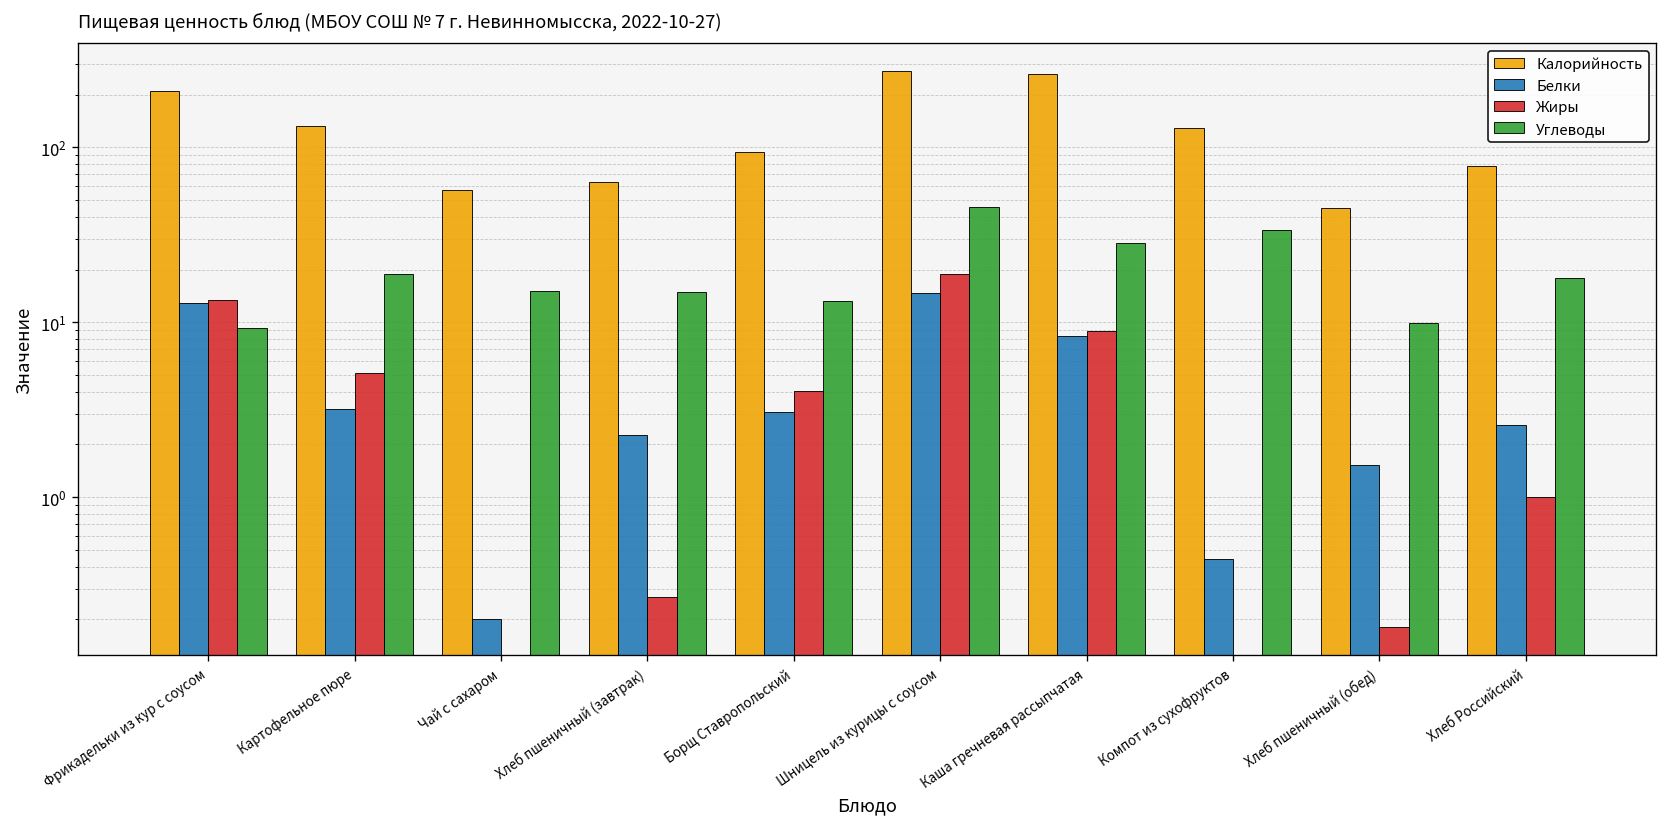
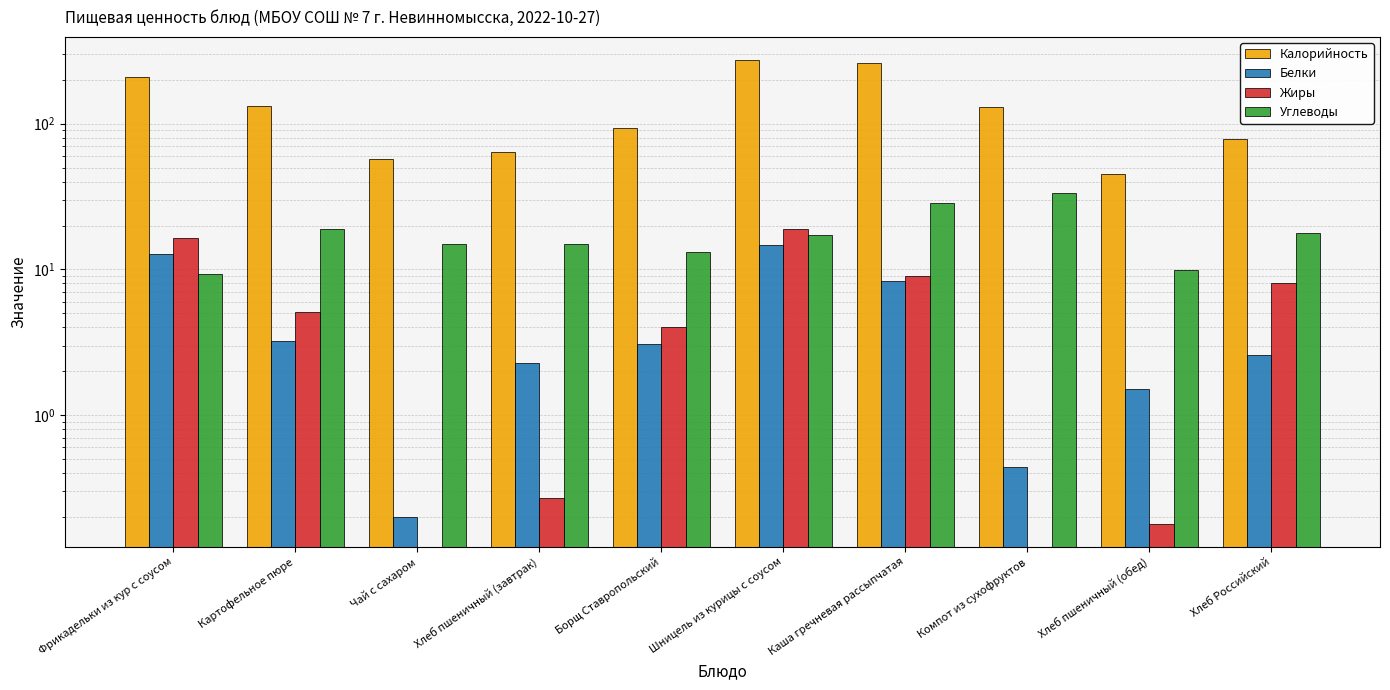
  {
    "Калорийность": {
      "Фрикадельки из кур с соусом": 210,
      "Картофельное пюре": 130,
      "Чай с сахаром": 57,
      "Хлеб пшеничный (завтрак)": 60,
      "Борщ Ставропольский": 90,
      "Шницель из курицы с соусом": 270,
      "Каша гречневая рассыпчатая": 260,
      "Компот из сухофруктов": 130,
      "Хлеб пшеничный (обед)": 45,
      "Хлеб Российский": 80
    },
    "Белки": {
      "Фрикадельки из кур с соусом": 13,
      "Картофельное пюре": 3.2,
      "Чай с сахаром": 0.20,
      "Хлеб пшеничный (завтрак)": 2.3,
      "Борщ Ставропольский": 3,
      "Шницель из курицы с соусом": 15,
      "Каша гречневая рассыпчатая": 8,
      "Компот из сухофруктов": 0.44,
      "Хлеб пшеничный (обед)": 1.5,
      "Хлеб Российский": 2.6
    },
    "Жиры": {
-     "Фрикадельки из кур с соусом": 13,
+     "Фрикадельки из кур с соусом": 16,
      "Картофельное пюре": 5,
      "Хлеб пшеничный (завтрак)": 0.27,
      "Борщ Ставропольский": 4,
      "Шницель из курицы с соусом": 19,
      "Каша гречневая рассыпчатая": 9,
      "Хлеб пшеничный (обед)": 0.18,
-     "Хлеб Российский": 1
+     "Хлеб Российский": 8
    },
    "Углеводы": {
      "Фрикадельки из кур с соусом": 9,
      "Картофельное пюре": 19,
      "Чай с сахаром": 15,
      "Хлеб пшеничный (завтрак)": 15,
      "Борщ Ставропольский": 13,
-     "Шницель из курицы с соусом": 46,
+     "Шницель из курицы с соусом": 17,
      "Каша гречневая рассыпчатая": 29,
      "Компот из сухофруктов": 34,
      "Хлеб пшеничный (обед)": 10,
      "Хлеб Российский": 18
    }
  }
